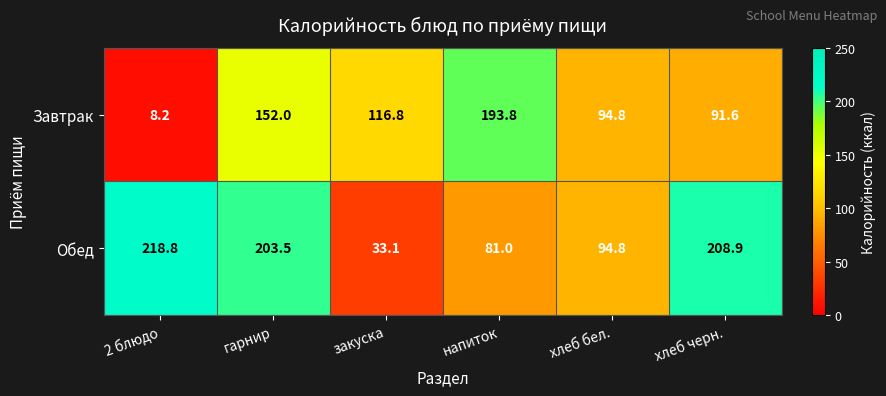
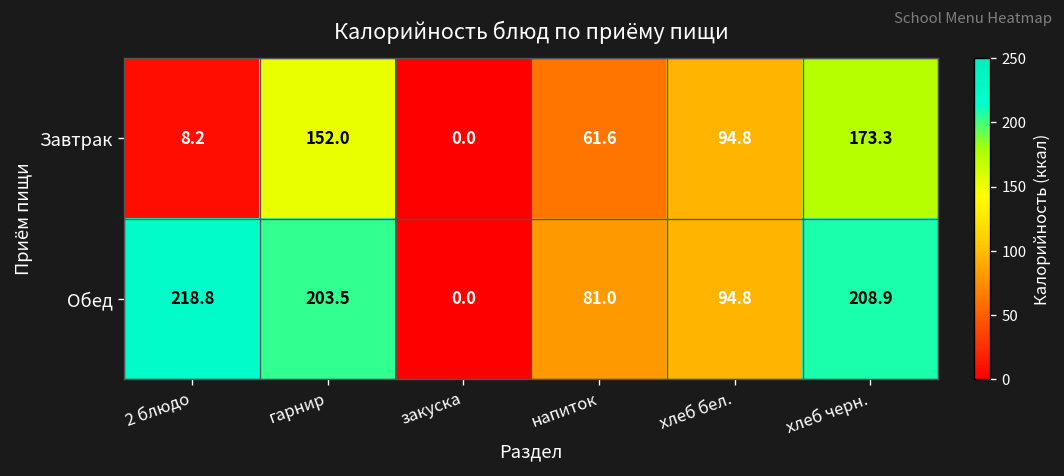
  {
    "Завтрак": {
      "2 блюдо": 8.2,
      "гарнир": 152.0,
-     "закуска": 116.8,
-     "напиток": 193.8,
+     "закуска": 0.0,
+     "напиток": 61.6,
      "хлеб бел.": 94.8,
-     "хлеб черн.": 91.6
+     "хлеб черн.": 173.3
    },
    "Обед": {
      "2 блюдо": 218.8,
      "гарнир": 203.5,
-     "закуска": 33.1,
+     "закуска": 0.0,
      "напиток": 81.0,
      "хлеб бел.": 94.8,
      "хлеб черн.": 208.9
    }
  }
